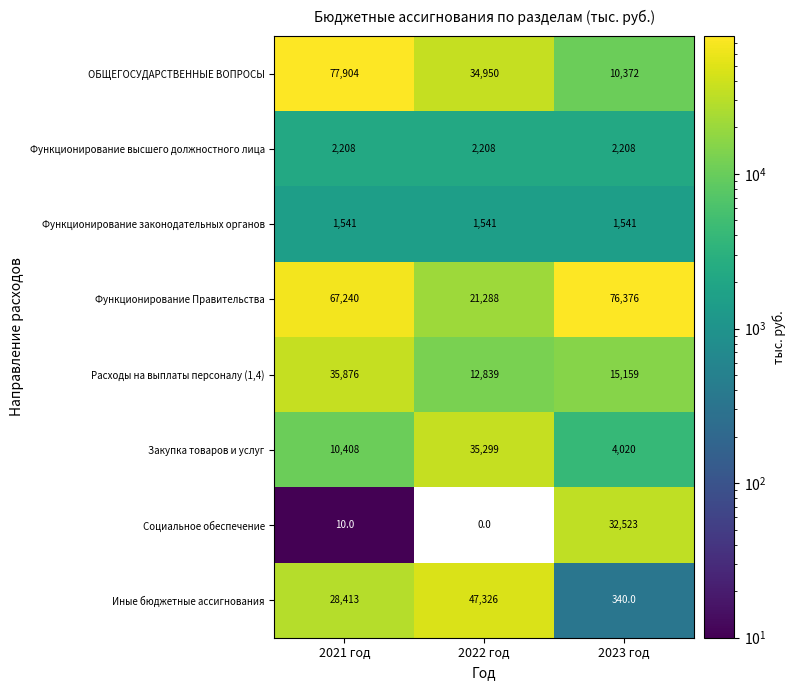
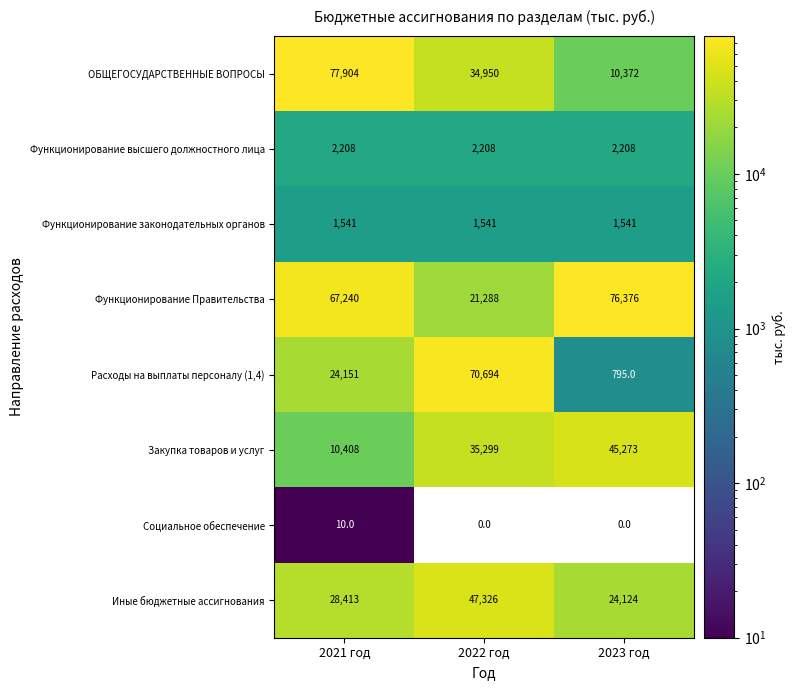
  {
    "ОБЩЕГОСУДАРСТВЕННЫЕ ВОПРОСЫ": {
      "2021 год": "77,904",
      "2022 год": "34,950",
      "2023 год": "10,372"
    },
    "Функционирование высшего должностного лица": {
      "2021 год": "2,208",
      "2022 год": "2,208",
      "2023 год": "2,208"
    },
    "Функционирование законодательных органов": {
      "2021 год": "1,541",
      "2022 год": "1,541",
      "2023 год": "1,541"
    },
    "Функционирование Правительства": {
      "2021 год": "67,240",
      "2022 год": "21,288",
      "2023 год": "76,376"
    },
    "Расходы на выплаты персоналу (1,4)": {
-     "2021 год": "35,876",
-     "2022 год": "12,839",
-     "2023 год": "15,159"
+     "2021 год": "24,151",
+     "2022 год": "70,694",
+     "2023 год": "795.0"
    },
    "Закупка товаров и услуг": {
      "2021 год": "10,408",
      "2022 год": "35,299",
-     "2023 год": "4,020"
+     "2023 год": "45,273"
    },
    "Социальное обеспечение": {
      "2021 год": "10.0",
      "2022 год": "0.0",
-     "2023 год": "32,523"
+     "2023 год": "0.0"
    },
    "Иные бюджетные ассигнования": {
      "2021 год": "28,413",
      "2022 год": "47,326",
-     "2023 год": "340.0"
+     "2023 год": "24,124"
    }
  }
